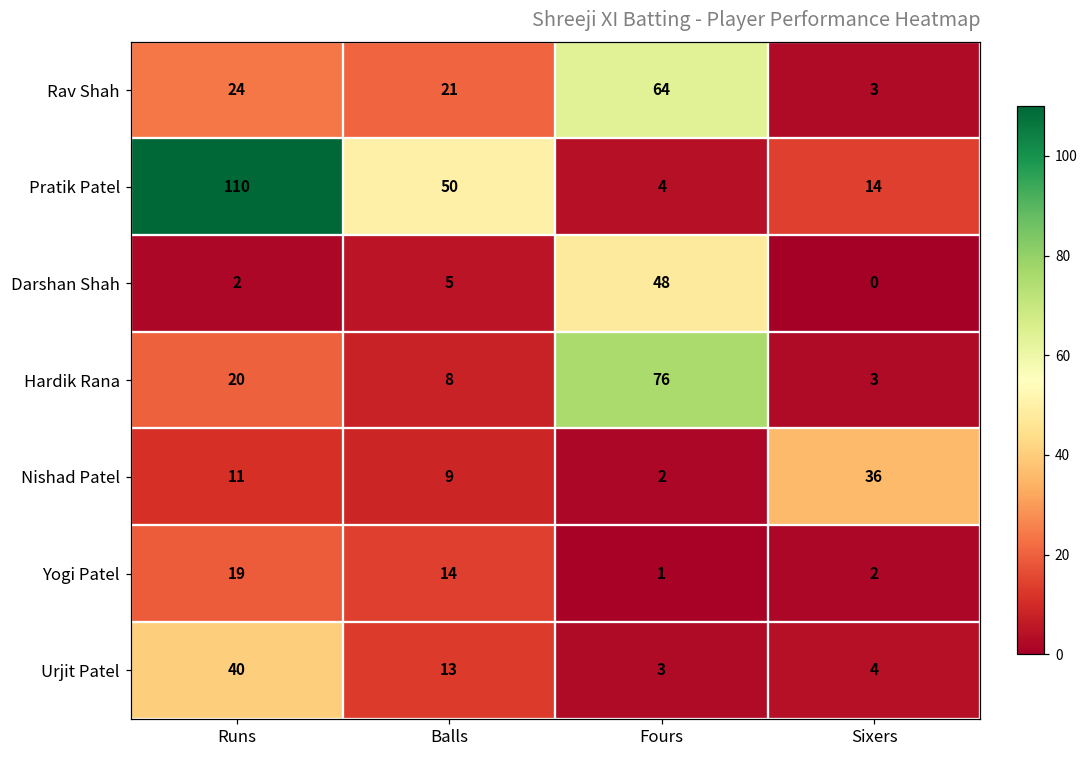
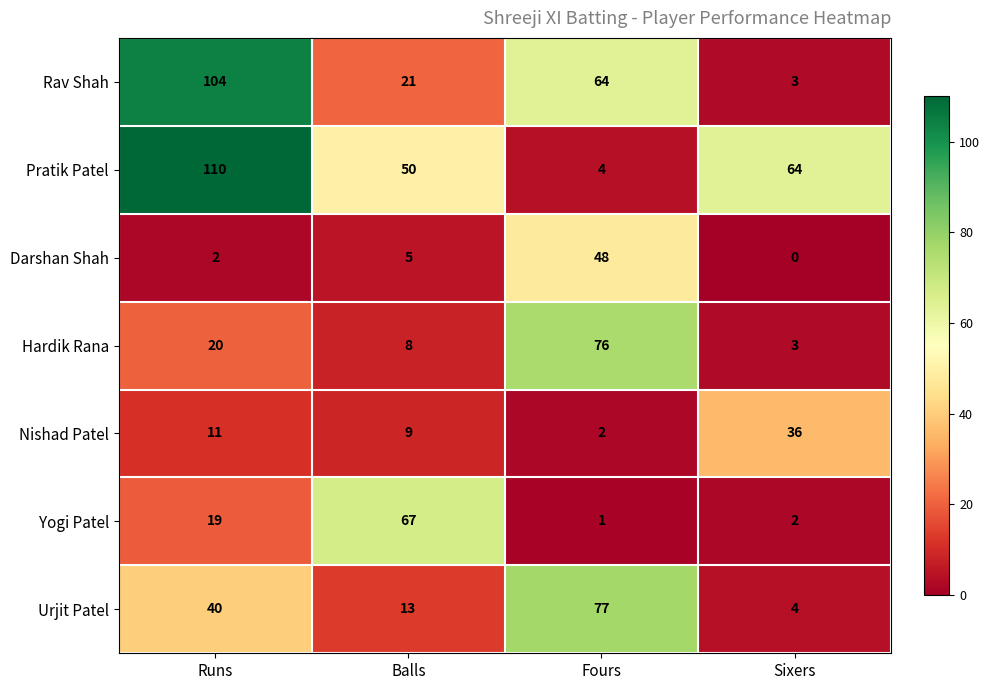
  {
    "Rav Shah": {
-     "Runs": 24,
+     "Runs": 104,
      "Balls": 21,
      "Fours": 64,
      "Sixers": 3
    },
    "Pratik Patel": {
      "Runs": 110,
      "Balls": 50,
      "Fours": 4,
-     "Sixers": 14
+     "Sixers": 64
    },
    "Darshan Shah": {
      "Runs": 2,
      "Balls": 5,
      "Fours": 48,
      "Sixers": 0
    },
    "Hardik Rana": {
      "Runs": 20,
      "Balls": 8,
      "Fours": 76,
      "Sixers": 3
    },
    "Nishad Patel": {
      "Runs": 11,
      "Balls": 9,
      "Fours": 2,
      "Sixers": 36
    },
    "Yogi Patel": {
      "Runs": 19,
-     "Balls": 14,
+     "Balls": 67,
      "Fours": 1,
      "Sixers": 2
    },
    "Urjit Patel": {
      "Runs": 40,
      "Balls": 13,
-     "Fours": 3,
+     "Fours": 77,
      "Sixers": 4
    }
  }
